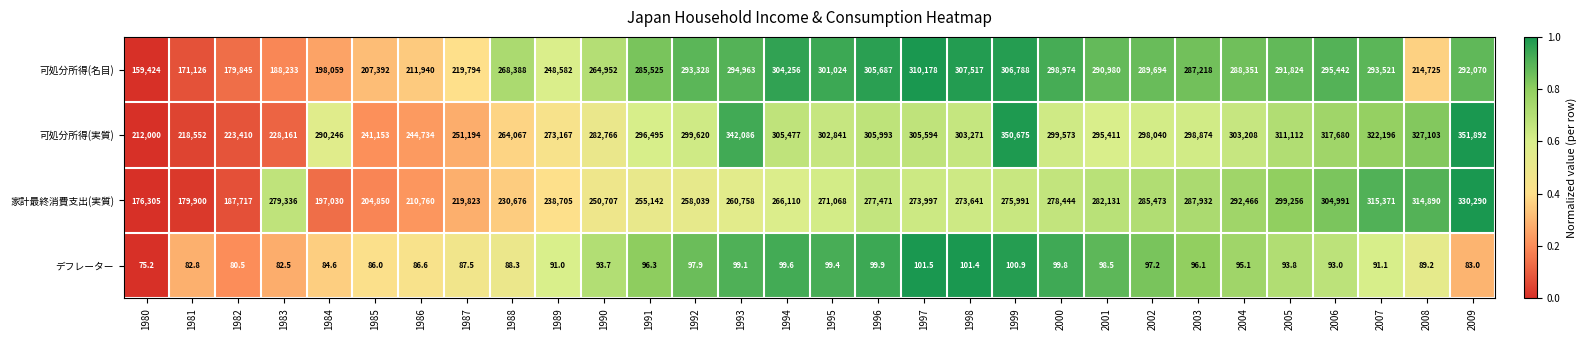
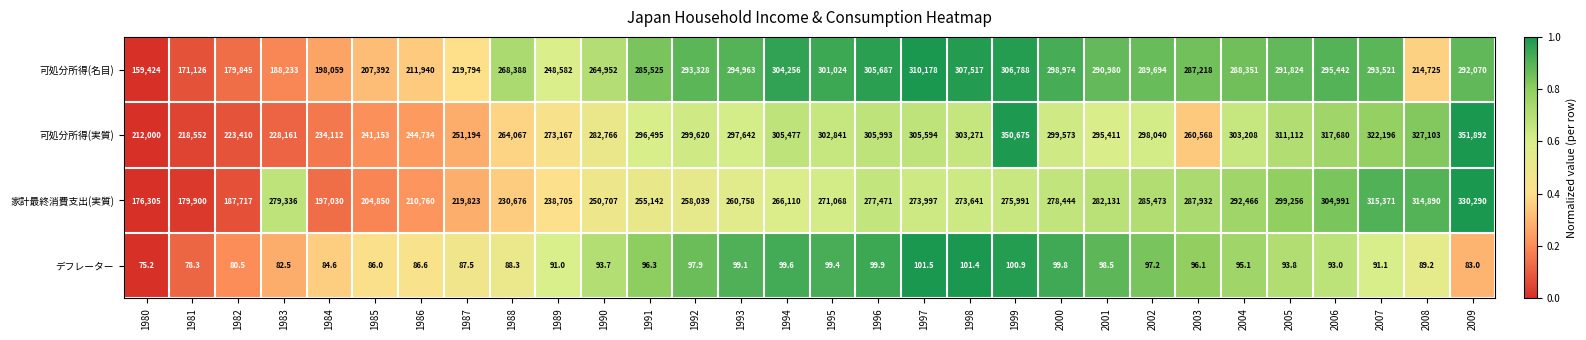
  {
    "可処分所得(名目)": {
      "1980": "159,424",
      "1981": "171,126",
      "1982": "179,845",
      "1983": "188,233",
      "1984": "198,059",
      "1985": "207,392",
      "1986": "211,940",
      "1987": "219,794",
      "1988": "268,388",
      "1989": "248,582",
      "1990": "264,952",
      "1991": "285,525",
      "1992": "293,328",
      "1993": "294,963",
      "1994": "304,256",
      "1995": "301,024",
      "1996": "305,687",
      "1997": "310,178",
      "1998": "307,517",
      "1999": "306,788",
      "2000": "298,974",
      "2001": "290,980",
      "2002": "289,694",
      "2003": "287,218",
      "2004": "288,351",
      "2005": "291,824",
      "2006": "295,442",
      "2007": "293,521",
      "2008": "214,725",
      "2009": "292,070"
    },
    "可処分所得(実質)": {
      "1980": "212,000",
      "1981": "218,552",
      "1982": "223,410",
      "1983": "228,161",
-     "1984": "290,246",
+     "1984": "234,112",
      "1985": "241,153",
      "1986": "244,734",
      "1987": "251,194",
      "1988": "264,067",
      "1989": "273,167",
      "1990": "282,766",
      "1991": "296,495",
      "1992": "299,620",
-     "1993": "342,086",
+     "1993": "297,642",
      "1994": "305,477",
      "1995": "302,841",
      "1996": "305,993",
      "1997": "305,594",
      "1998": "303,271",
      "1999": "350,675",
      "2000": "299,573",
      "2001": "295,411",
      "2002": "298,040",
-     "2003": "298,874",
+     "2003": "260,568",
      "2004": "303,208",
      "2005": "311,112",
      "2006": "317,680",
      "2007": "322,196",
      "2008": "327,103",
      "2009": "351,892"
    },
    "家計最終消費支出(実質)": {
      "1980": "176,305",
      "1981": "179,900",
      "1982": "187,717",
      "1983": "279,336",
      "1984": "197,030",
      "1985": "204,850",
      "1986": "210,760",
      "1987": "219,823",
      "1988": "230,676",
      "1989": "238,705",
      "1990": "250,707",
      "1991": "255,142",
      "1992": "258,039",
      "1993": "260,758",
      "1994": "266,110",
      "1995": "271,068",
      "1996": "277,471",
      "1997": "273,997",
      "1998": "273,641",
      "1999": "275,991",
      "2000": "278,444",
      "2001": "282,131",
      "2002": "285,473",
      "2003": "287,932",
      "2004": "292,466",
      "2005": "299,256",
      "2006": "304,991",
      "2007": "315,371",
      "2008": "314,890",
      "2009": "330,290"
    },
    "デフレーター": {
      "1980": "75.2",
-     "1981": "82.8",
+     "1981": "78.3",
      "1982": "80.5",
      "1983": "82.5",
      "1984": "84.6",
      "1985": "86.0",
      "1986": "86.6",
      "1987": "87.5",
      "1988": "88.3",
      "1989": "91.0",
      "1990": "93.7",
      "1991": "96.3",
      "1992": "97.9",
      "1993": "99.1",
      "1994": "99.6",
      "1995": "99.4",
      "1996": "99.9",
      "1997": "101.5",
      "1998": "101.4",
      "1999": "100.9",
      "2000": "99.8",
      "2001": "98.5",
      "2002": "97.2",
      "2003": "96.1",
      "2004": "95.1",
      "2005": "93.8",
      "2006": "93.0",
      "2007": "91.1",
      "2008": "89.2",
      "2009": "83.0"
    }
  }
